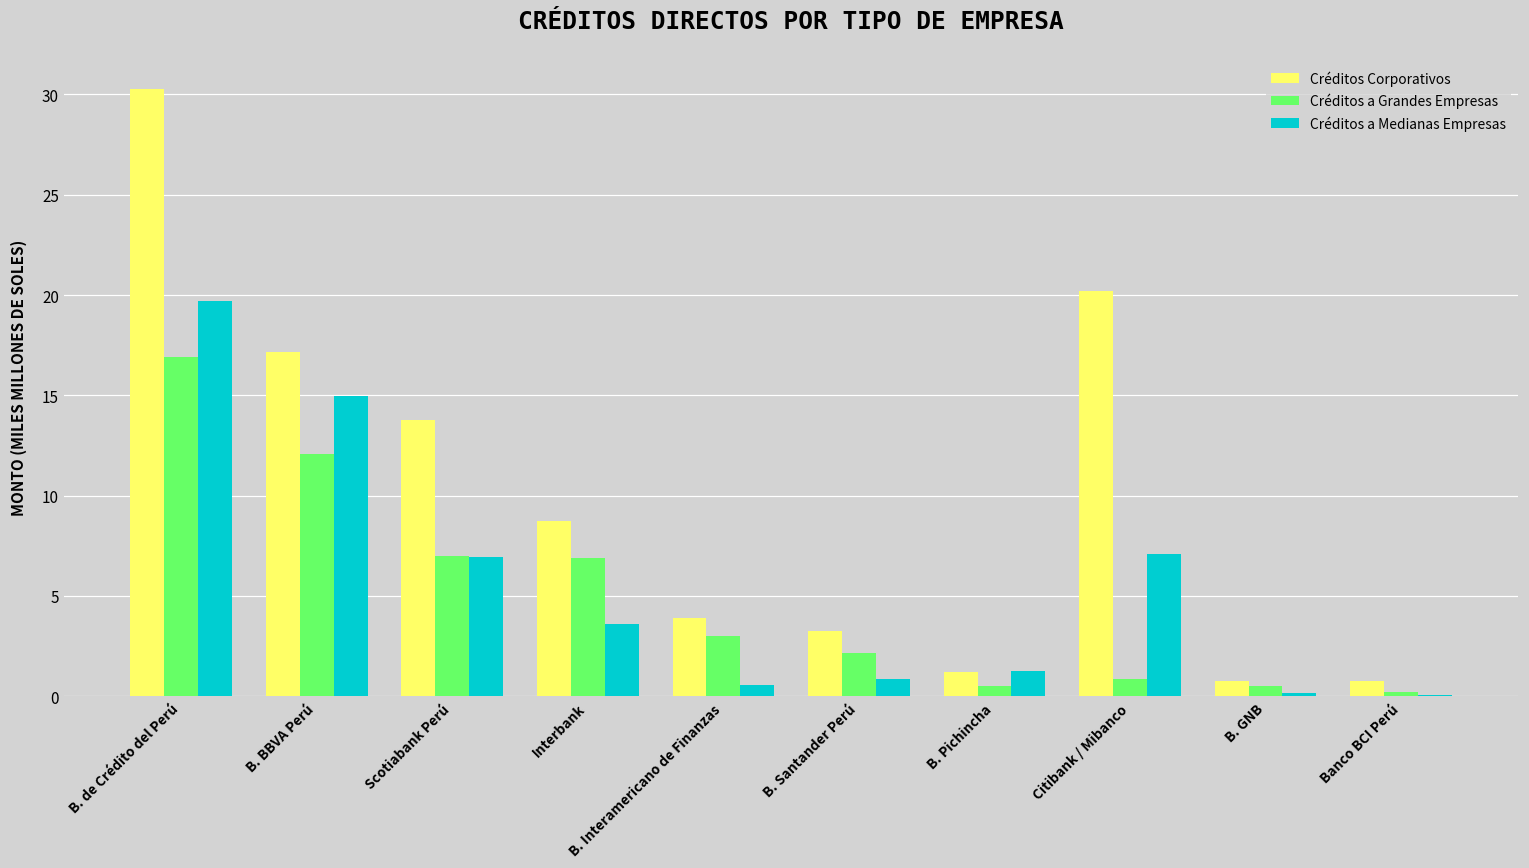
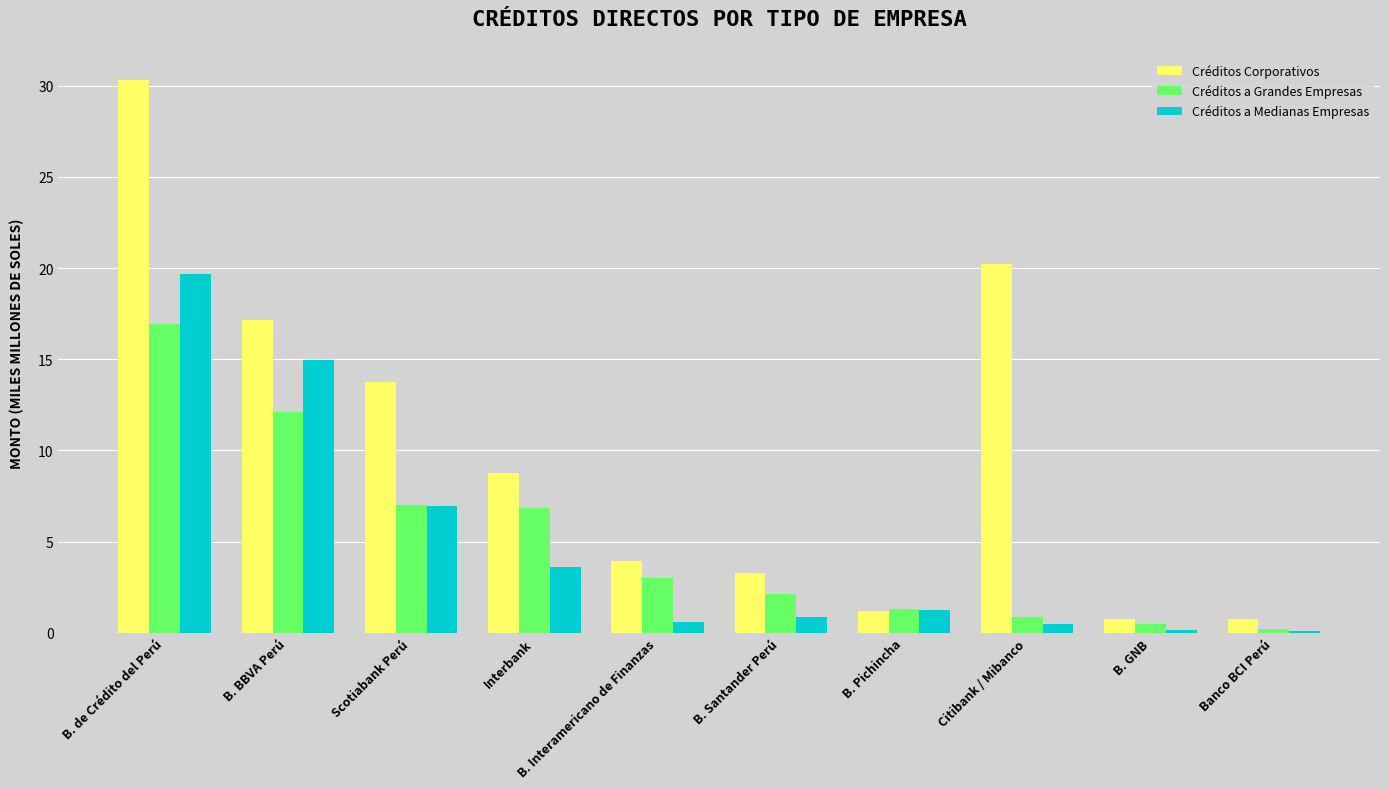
  {
    "Créditos Corporativos": {
      "B. de Crédito del Perú": 30.3,
      "B. BBVA Perú": 17.2,
      "Scotiabank Perú": 13.8,
      "Interbank": 8.7,
      "B. Interamericano de Finanzas": 3.9,
      "B. Santander Perú": 3.3,
      "B. Pichincha": 1.2,
      "Citibank / Mibanco": 20.2,
      "B. GNB": 0.8,
      "Banco BCI Perú": 0.7
    },
    "Créditos a Grandes Empresas": {
      "B. de Crédito del Perú": 16.9,
      "B. BBVA Perú": 12.1,
      "Scotiabank Perú": 7.0,
      "Interbank": 6.9,
      "B. Interamericano de Finanzas": 3.0,
      "B. Santander Perú": 2.1,
-     "B. Pichincha": 0.5,
+     "B. Pichincha": 1.3,
      "Citibank / Mibanco": 0.8,
      "B. GNB": 0.5,
      "Banco BCI Perú": 0.2
    },
    "Créditos a Medianas Empresas": {
      "B. de Crédito del Perú": 19.7,
      "B. BBVA Perú": 15.0,
      "Scotiabank Perú": 7.0,
      "Interbank": 3.6,
      "B. Interamericano de Finanzas": 0.6,
      "B. Santander Perú": 0.9,
      "B. Pichincha": 1.3,
-     "Citibank / Mibanco": 7.1,
+     "Citibank / Mibanco": 0.5,
      "B. GNB": 0.1
    }
  }
